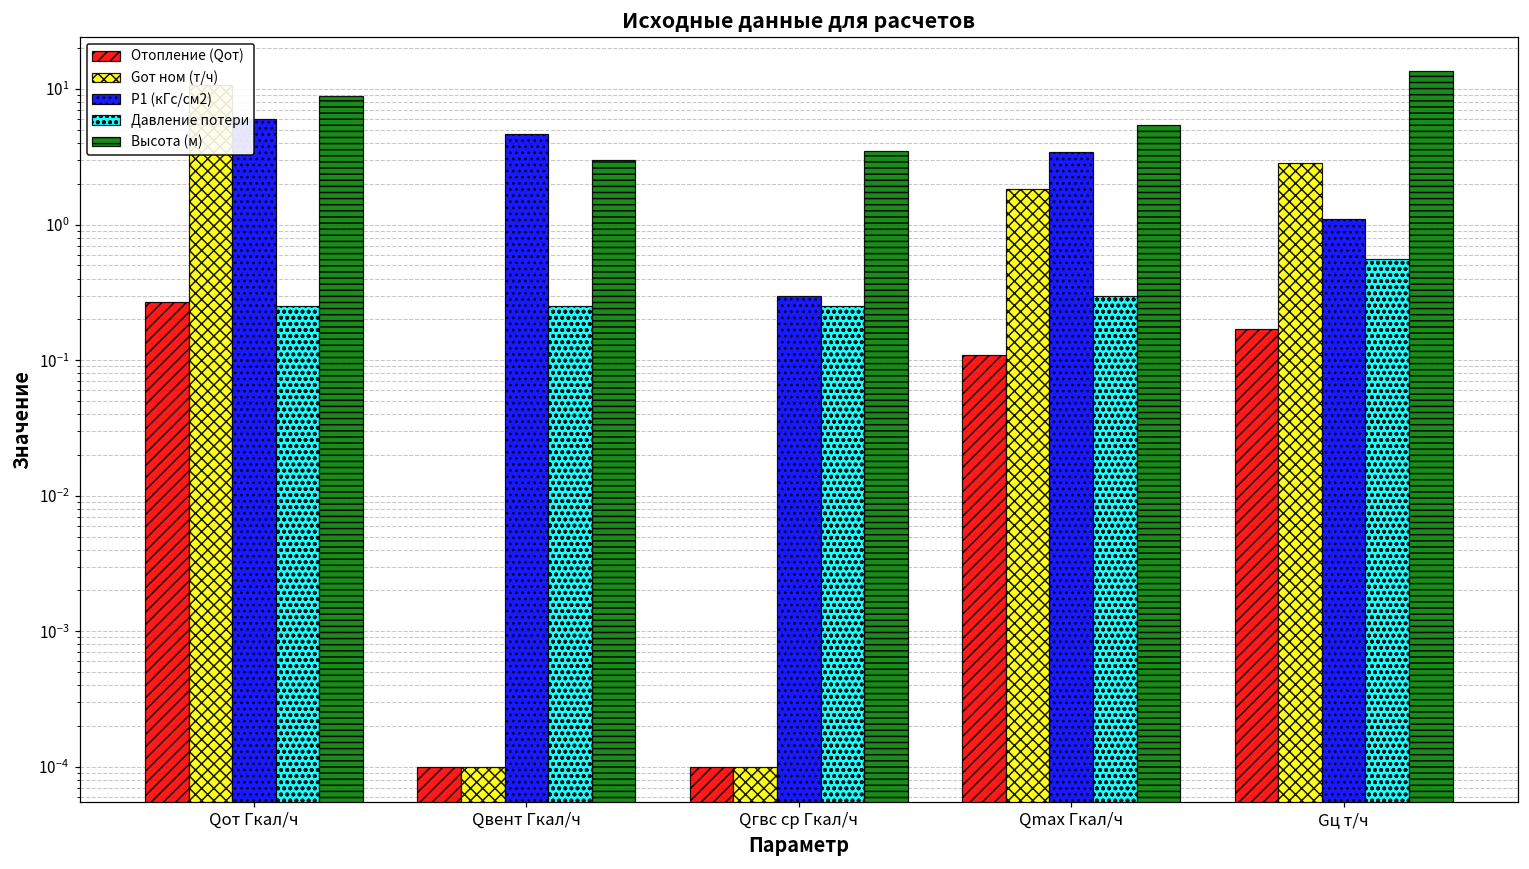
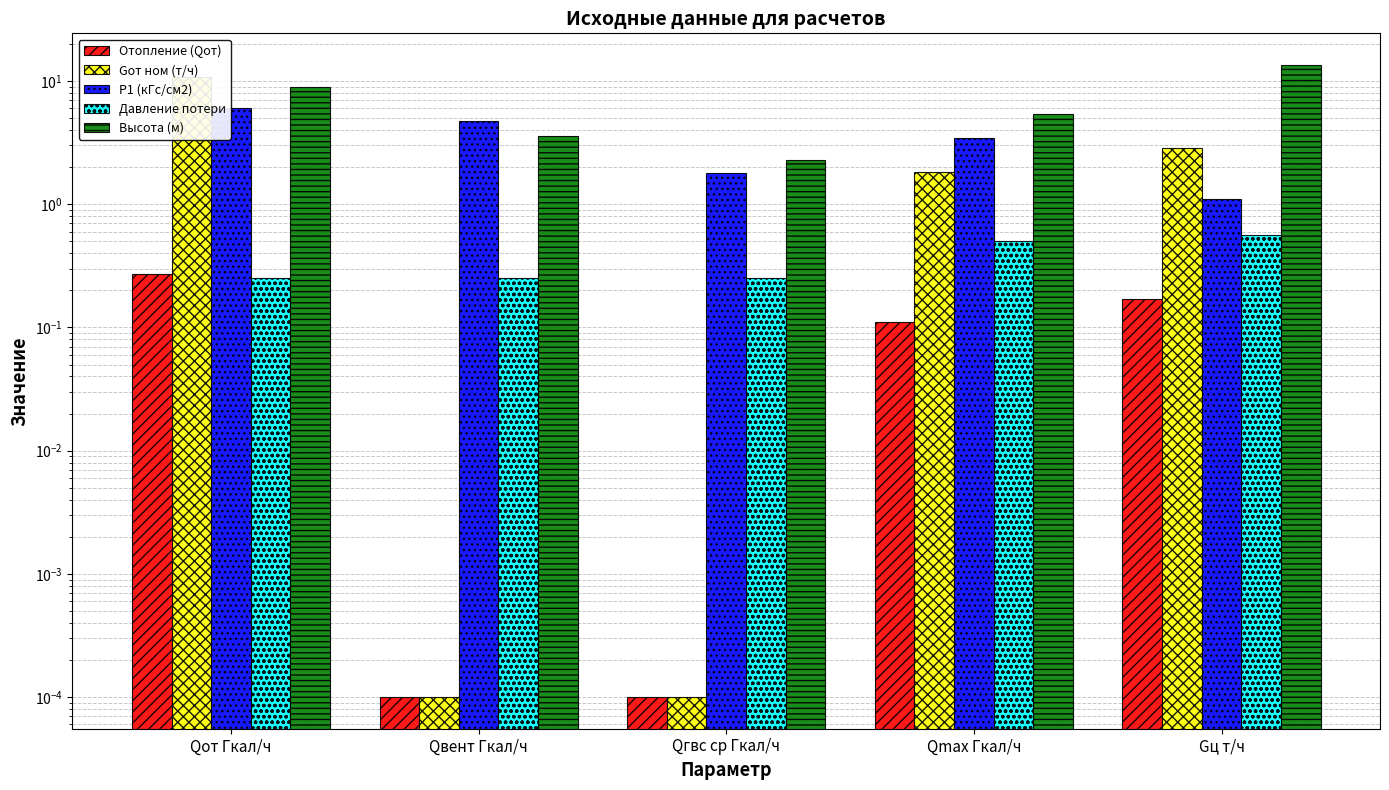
  {
    "Отопление (Qот)": {
      "Qот Гкал/ч": 0.27,
      "Qвент Гкал/ч": 0.00010,
      "Qгвс ср Гкал/ч": 0.00010,
      "Qmax Гкал/ч": 0.11,
      "Gц т/ч": 0.17
    },
    "Gот ном (т/ч)": {
      "Qвент Гкал/ч": 0.00010,
      "Qгвс ср Гкал/ч": 0.00010,
      "Qmax Гкал/ч": 1.8,
      "Gц т/ч": 2.8
    },
    "P1 (кГс/см2)": {
      "Qот Гкал/ч": 6,
      "Qвент Гкал/ч": 4.7,
-     "Qгвс ср Гкал/ч": 0.3,
+     "Qгвс ср Гкал/ч": 1.8,
      "Qmax Гкал/ч": 3.4,
      "Gц т/ч": 1.1
    },
    "Давление потери": {
      "Qот Гкал/ч": 0.25,
      "Qвент Гкал/ч": 0.25,
      "Qгвс ср Гкал/ч": 0.25,
-     "Qmax Гкал/ч": 0.3,
+     "Qmax Гкал/ч": 0.5,
      "Gц т/ч": 0.6
    },
    "Высота (м)": {
      "Qот Гкал/ч": 9,
-     "Qвент Гкал/ч": 3.0,
-     "Qгвс ср Гкал/ч": 3.5,
+     "Qвент Гкал/ч": 3.6,
+     "Qгвс ср Гкал/ч": 2.3,
      "Qmax Гкал/ч": 5,
      "Gц т/ч": 14
    }
  }
